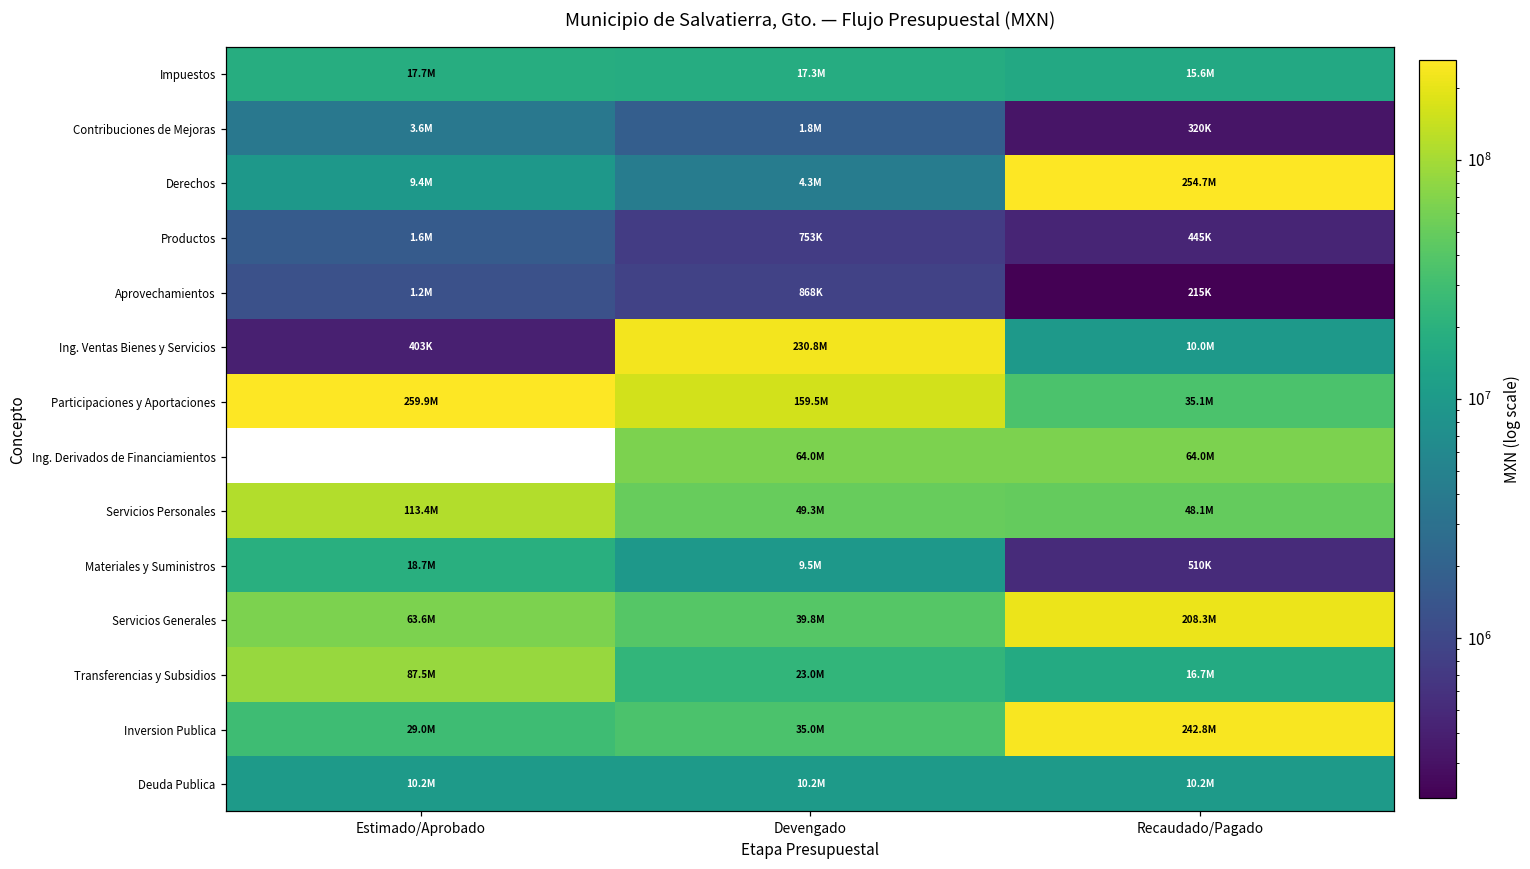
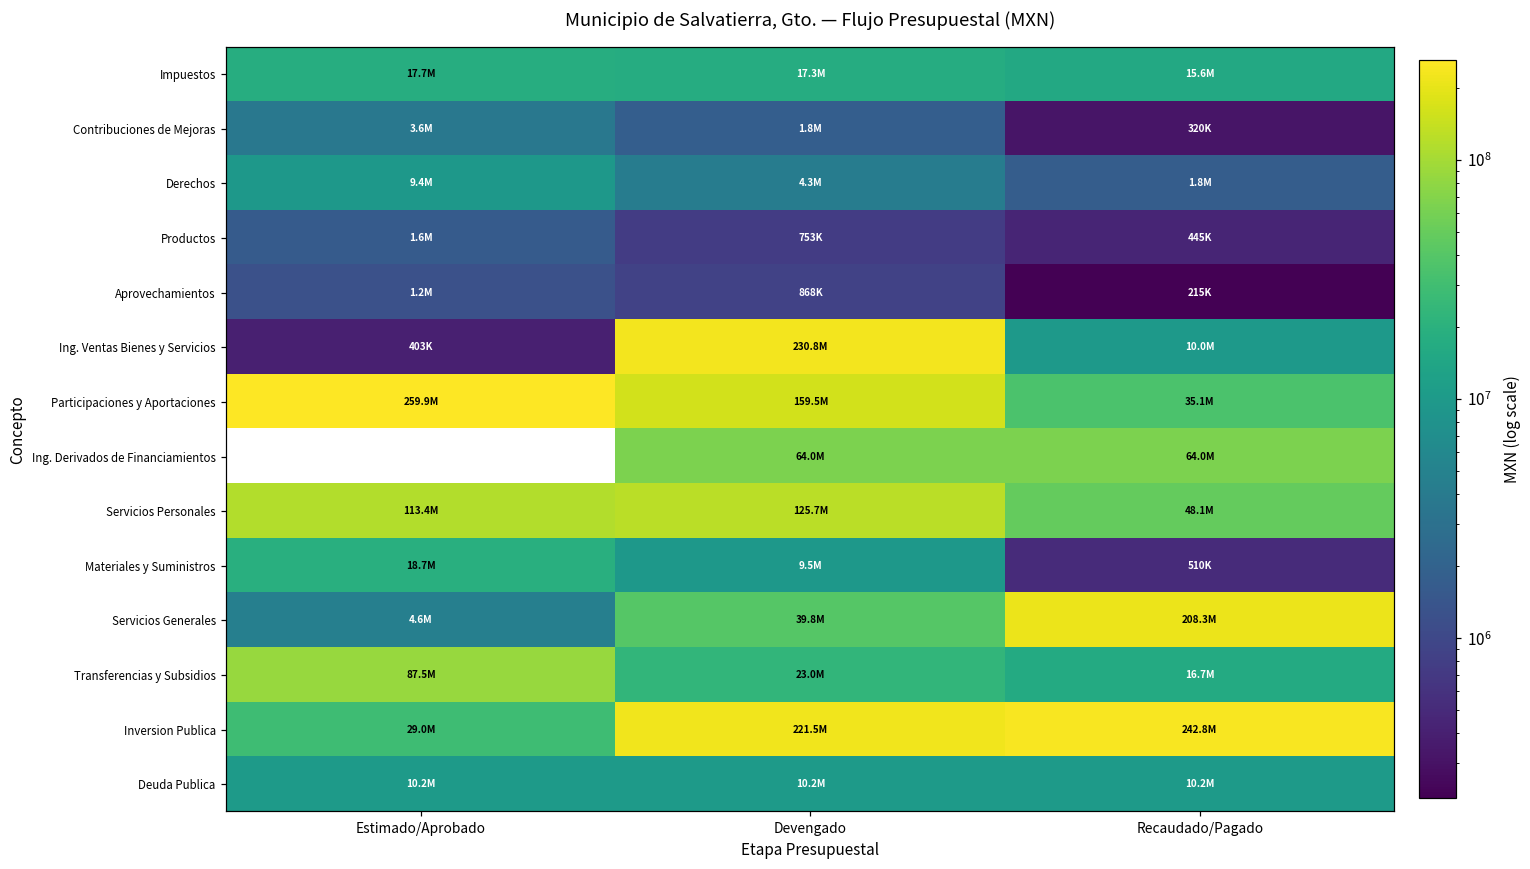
  {
    "Impuestos": {
      "Estimado/Aprobado": "17.7M",
      "Devengado": "17.3M",
      "Recaudado/Pagado": "15.6M"
    },
    "Contribuciones de Mejoras": {
      "Estimado/Aprobado": "3.6M",
      "Devengado": "1.8M",
      "Recaudado/Pagado": "320K"
    },
    "Derechos": {
      "Estimado/Aprobado": "9.4M",
      "Devengado": "4.3M",
-     "Recaudado/Pagado": "254.7M"
+     "Recaudado/Pagado": "1.8M"
    },
    "Productos": {
      "Estimado/Aprobado": "1.6M",
      "Devengado": "753K",
      "Recaudado/Pagado": "445K"
    },
    "Aprovechamientos": {
      "Estimado/Aprobado": "1.2M",
      "Devengado": "868K",
      "Recaudado/Pagado": "215K"
    },
    "Ing. Ventas Bienes y Servicios": {
      "Estimado/Aprobado": "403K",
      "Devengado": "230.8M",
      "Recaudado/Pagado": "10.0M"
    },
    "Participaciones y Aportaciones": {
      "Estimado/Aprobado": "259.9M",
      "Devengado": "159.5M",
      "Recaudado/Pagado": "35.1M"
    },
    "Ing. Derivados de Financiamientos": {
      "Devengado": "64.0M",
      "Recaudado/Pagado": "64.0M"
    },
    "Servicios Personales": {
      "Estimado/Aprobado": "113.4M",
-     "Devengado": "49.3M",
+     "Devengado": "125.7M",
      "Recaudado/Pagado": "48.1M"
    },
    "Materiales y Suministros": {
      "Estimado/Aprobado": "18.7M",
      "Devengado": "9.5M",
      "Recaudado/Pagado": "510K"
    },
    "Servicios Generales": {
-     "Estimado/Aprobado": "63.6M",
+     "Estimado/Aprobado": "4.6M",
      "Devengado": "39.8M",
      "Recaudado/Pagado": "208.3M"
    },
    "Transferencias y Subsidios": {
      "Estimado/Aprobado": "87.5M",
      "Devengado": "23.0M",
      "Recaudado/Pagado": "16.7M"
    },
    "Inversion Publica": {
      "Estimado/Aprobado": "29.0M",
-     "Devengado": "35.0M",
+     "Devengado": "221.5M",
      "Recaudado/Pagado": "242.8M"
    },
    "Deuda Publica": {
      "Estimado/Aprobado": "10.2M",
      "Devengado": "10.2M",
      "Recaudado/Pagado": "10.2M"
    }
  }
